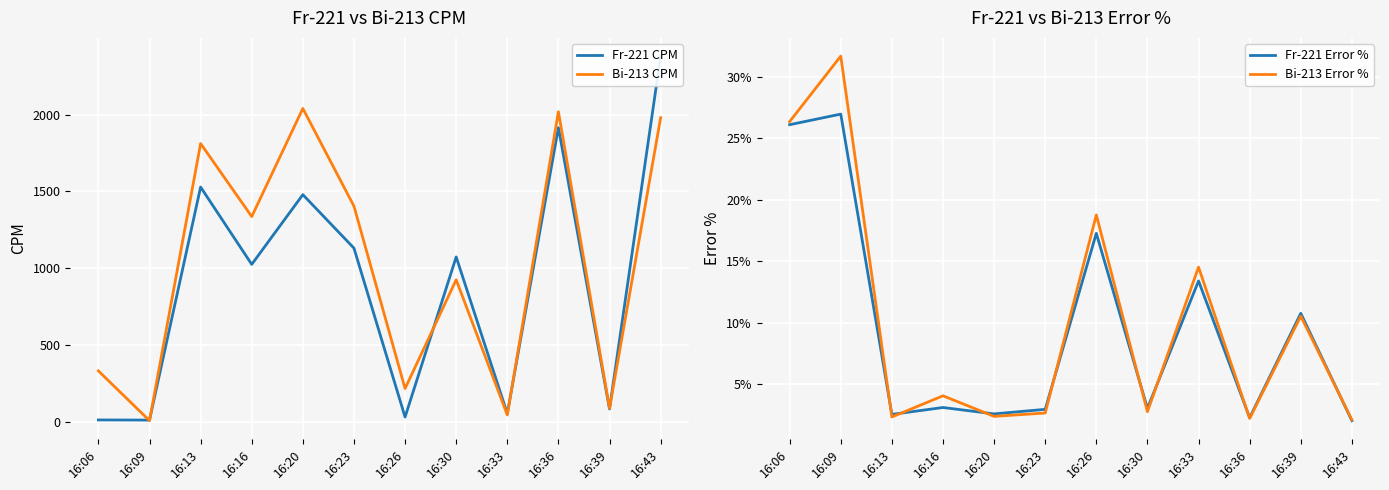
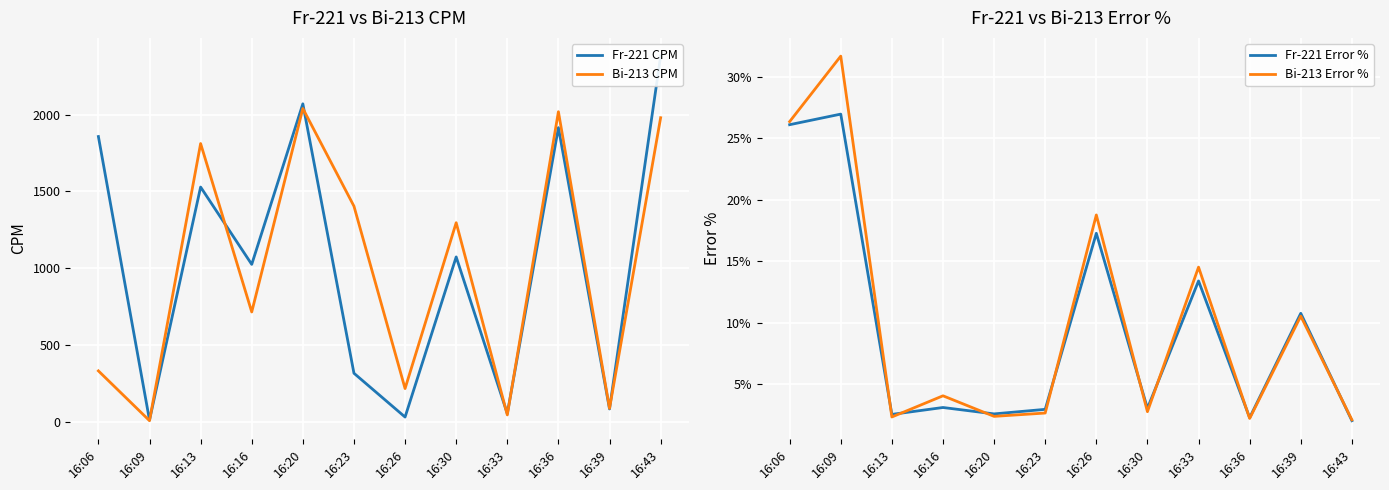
  {
    "Fr-221 vs Bi-213 CPM": {
      "Fr-221 CPM": {
-       "16:06": "10",
+       "16:06": "1860",
        "16:13": "1530",
        "16:16": "1030",
-       "16:20": "1480",
-       "16:23": "1130",
+       "16:20": "2070",
+       "16:23": "320",
        "16:26": "30",
        "16:30": "1070",
        "16:36": "1920"
      },
      "Bi-213 CPM": {
        "16:06": "330",
        "16:13": "1810",
-       "16:16": "1340",
+       "16:16": "720",
        "16:20": "2040",
        "16:23": "1400",
        "16:26": "220",
-       "16:30": "930",
+       "16:30": "1300",
        "16:36": "2020",
        "16:43": "1980"
      }
    },
    "Fr-221 vs Bi-213 Error %": {
      "Fr-221 Error %": {
        "16:06": "26.1%",
        "16:09": "27.0%",
        "16:13": "2.6%",
        "16:16": "3.1%",
        "16:23": "3.0%",
        "16:26": "17.3%",
        "16:30": "3.1%",
        "16:33": "13.4%",
        "16:39": "10.8%"
      },
      "Bi-213 Error %": {
        "16:06": "26.3%",
        "16:09": "31.7%",
        "16:13": "2.4%",
        "16:16": "4.1%",
        "16:23": "2.7%",
        "16:26": "18.8%",
        "16:30": "2.8%",
        "16:33": "14.5%",
        "16:39": "10.5%"
      }
    }
  }
